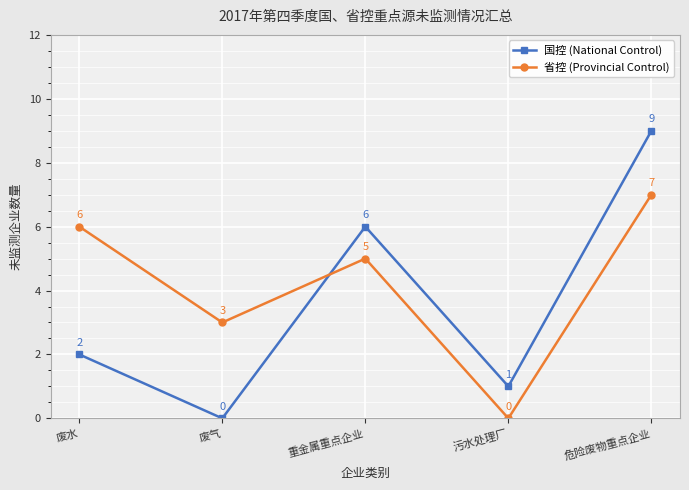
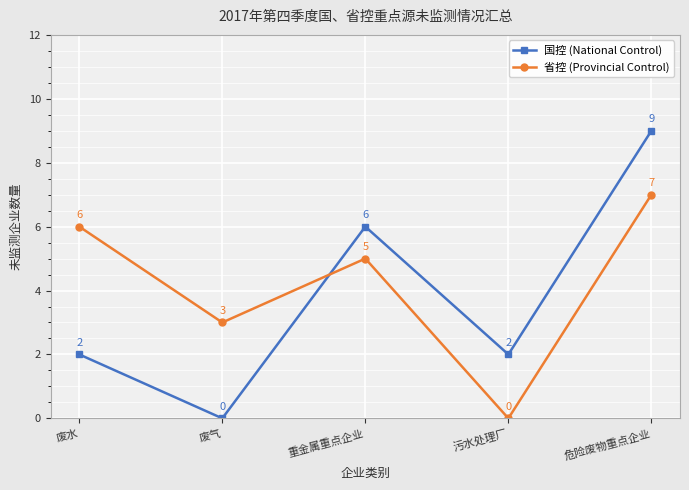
  {
    "国控 (National Control)": {
      "废水": 2,
      "废气": 0,
      "重金属重点企业": 6,
-     "污水处理厂": 1,
+     "污水处理厂": 2,
      "危险废物重点企业": 9
    },
    "省控 (Provincial Control)": {
      "废水": 6,
      "废气": 3,
      "重金属重点企业": 5,
      "污水处理厂": 0,
      "危险废物重点企业": 7
    }
  }
